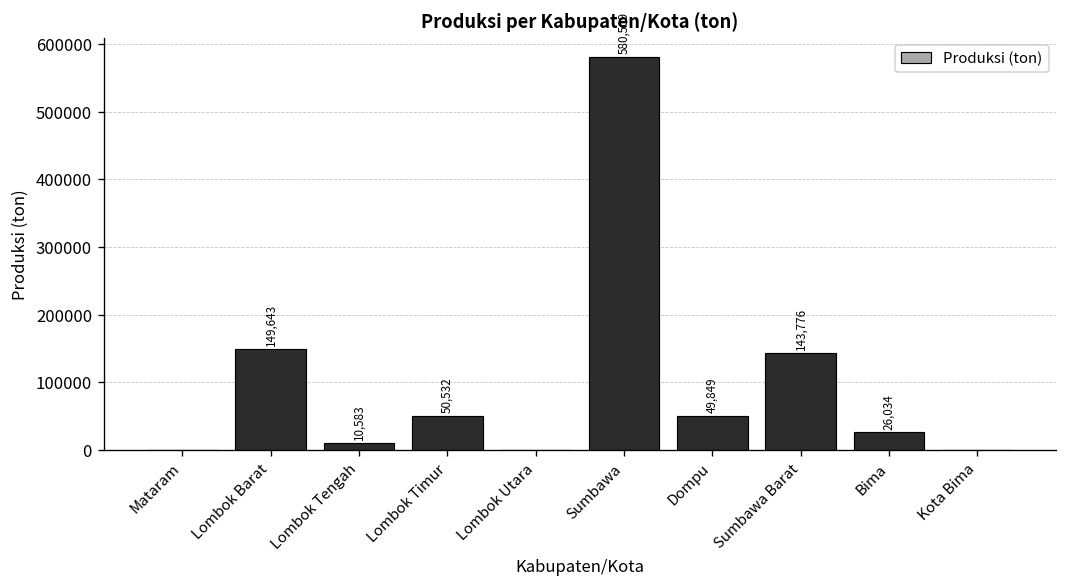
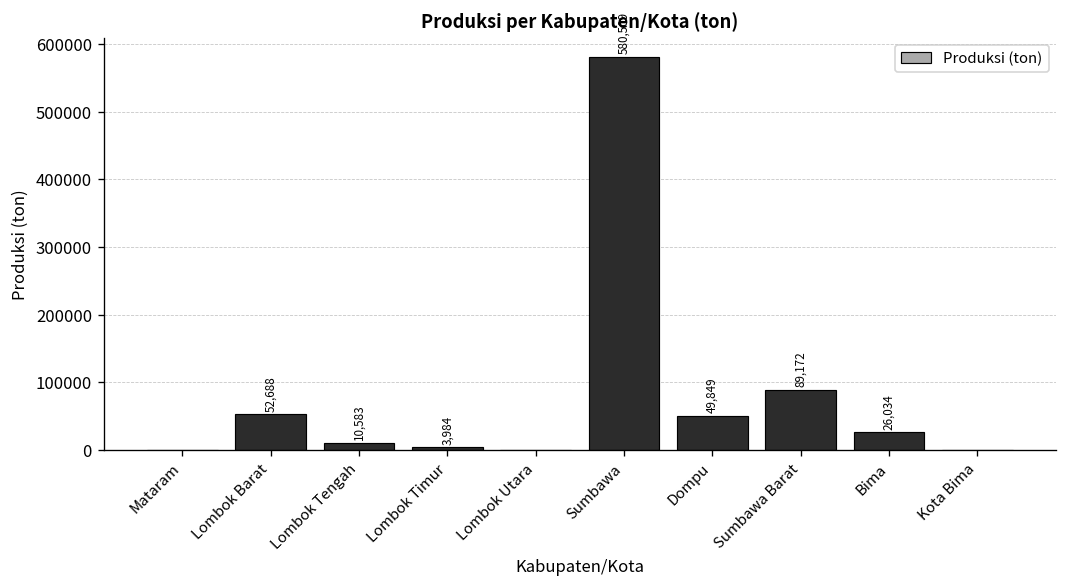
  {
-   "Lombok Barat": "149,643",
+   "Lombok Barat": "52,688",
    "Lombok Tengah": "10,583",
-   "Lombok Timur": "50,532",
+   "Lombok Timur": "3,984",
    "Sumbawa": "580,509",
    "Dompu": "49,849",
-   "Sumbawa Barat": "143,776",
+   "Sumbawa Barat": "89,172",
    "Bima": "26,034"
  }
